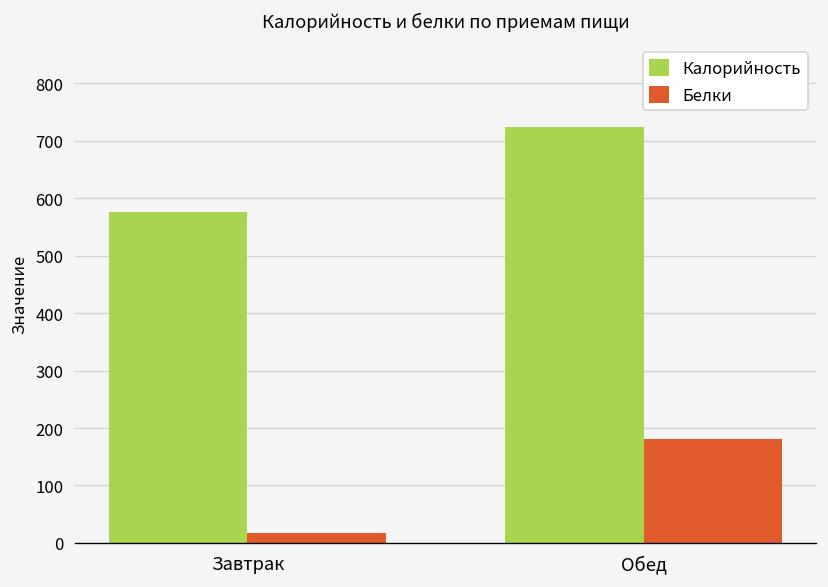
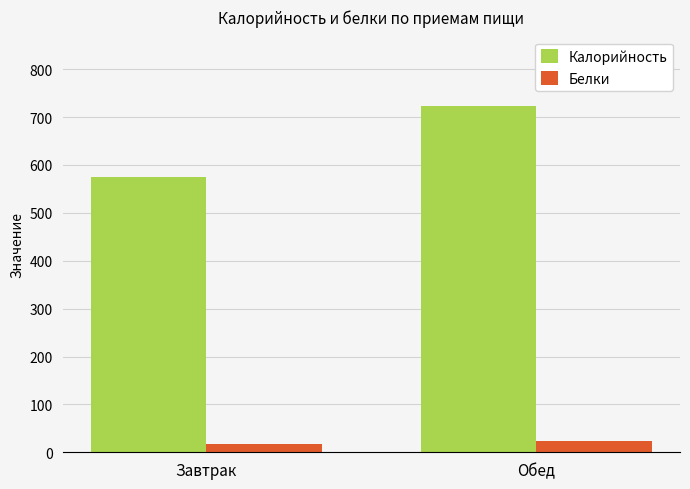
  {
    "Калорийность": {
      "Завтрак": 580,
      "Обед": 720
    },
    "Белки": {
      "Завтрак": 20,
-     "Обед": 180
+     "Обед": 20
    }
  }
